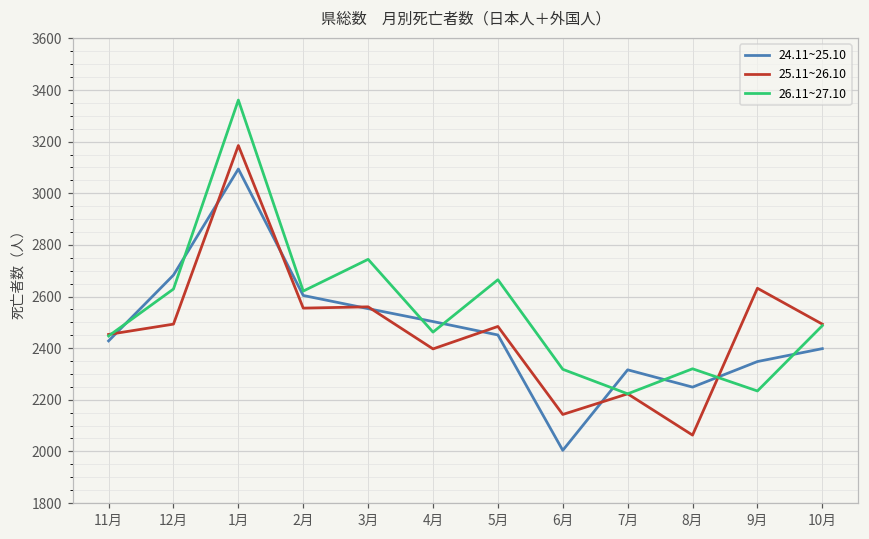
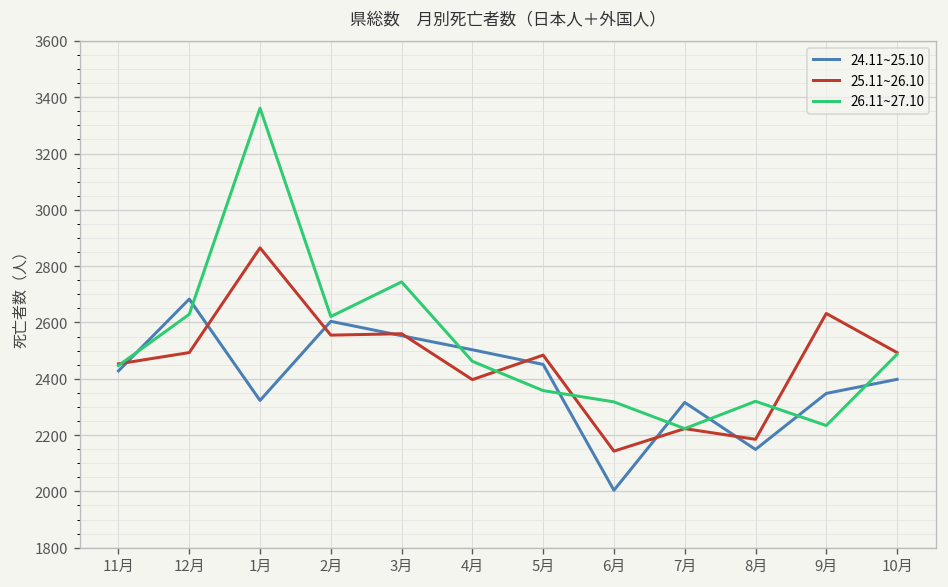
  {
    "24.11~25.10": {
      "11月": 2430,
      "12月": 2680,
-     "1月": 3090,
+     "1月": 2320,
      "2月": 2600,
      "4月": 2500,
      "5月": 2450,
      "6月": 2000,
      "7月": 2320,
-     "8月": 2250,
+     "8月": 2150,
      "9月": 2350,
      "10月": 2400
    },
    "25.11~26.10": {
      "12月": 2490,
-     "1月": 3190,
+     "1月": 2870,
      "2月": 2560,
      "4月": 2400,
      "5月": 2480,
      "6月": 2140,
-     "8月": 2060,
+     "8月": 2190,
      "9月": 2630
    },
    "26.11~27.10": {
      "12月": 2630,
      "1月": 3360,
      "2月": 2620,
      "3月": 2740,
      "4月": 2460,
-     "5月": 2670,
+     "5月": 2360,
      "6月": 2320,
      "8月": 2320,
      "9月": 2230
    }
  }
